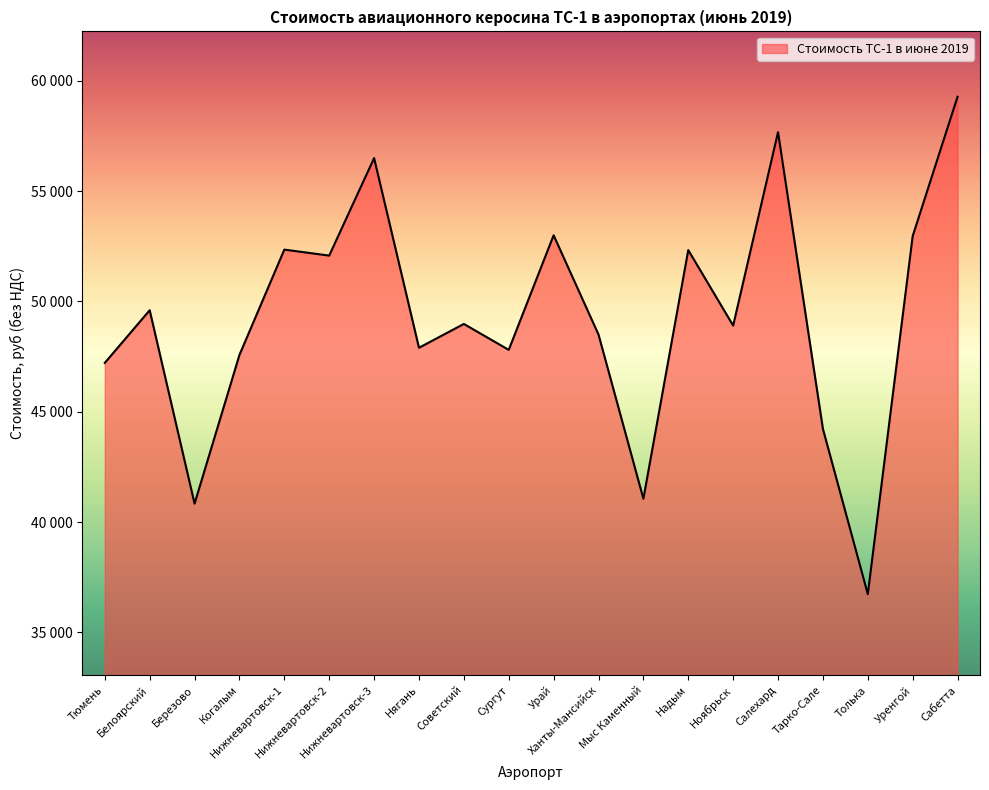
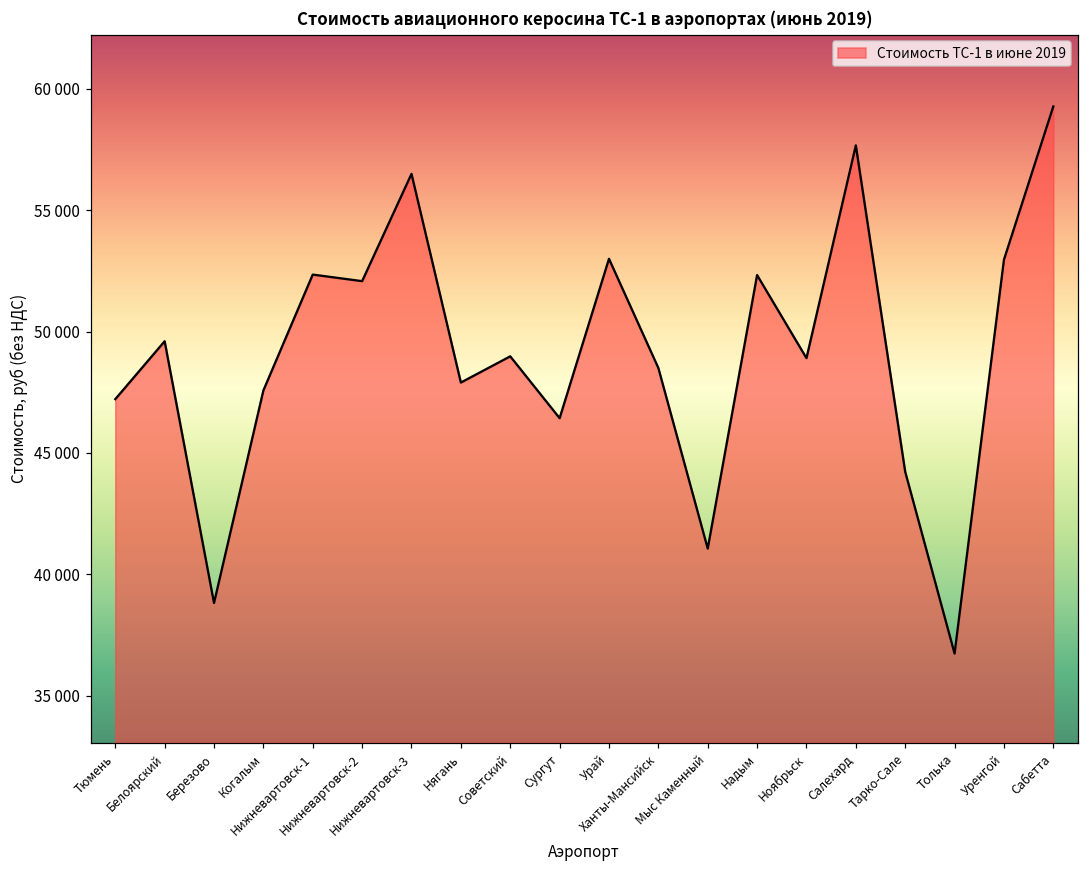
  {
    "Тюмень": 47200,
    "Белоярский": 49600,
-   "Березово": 40800,
+   "Березово": 38800,
    "Когалым": 47600,
    "Нижневартовск-1": 52400,
    "Нижневартовск-2": 52100,
    "Нижневартовск-3": 56500,
    "Нягань": 47900,
    "Советский": 49000,
-   "Сургут": 47800,
+   "Сургут": 46400,
    "Урай": 53000,
    "Ханты-Мансийск": 48500,
    "Мыс Каменный": 41100,
    "Надым": 52300,
    "Ноябрьск": 48900,
    "Салехард": 57700,
    "Тарко-Сале": 44200,
    "Толька": 36700,
    "Уренгой": 53000,
    "Сабетта": 59300
  }
